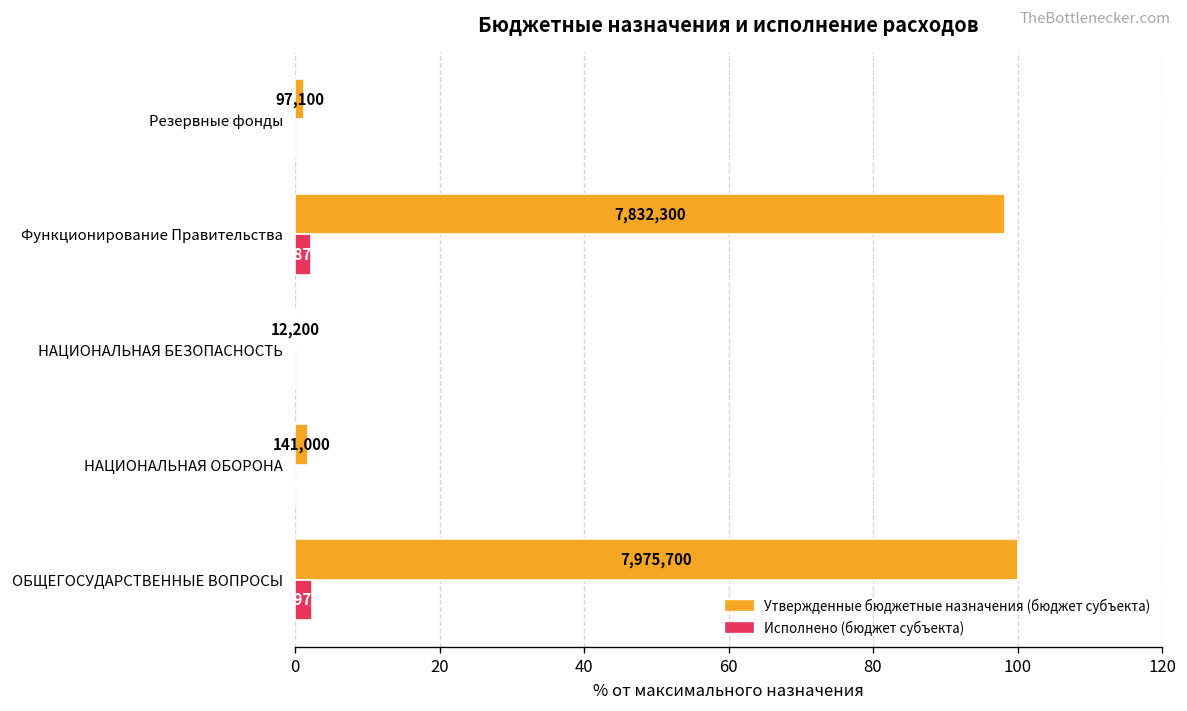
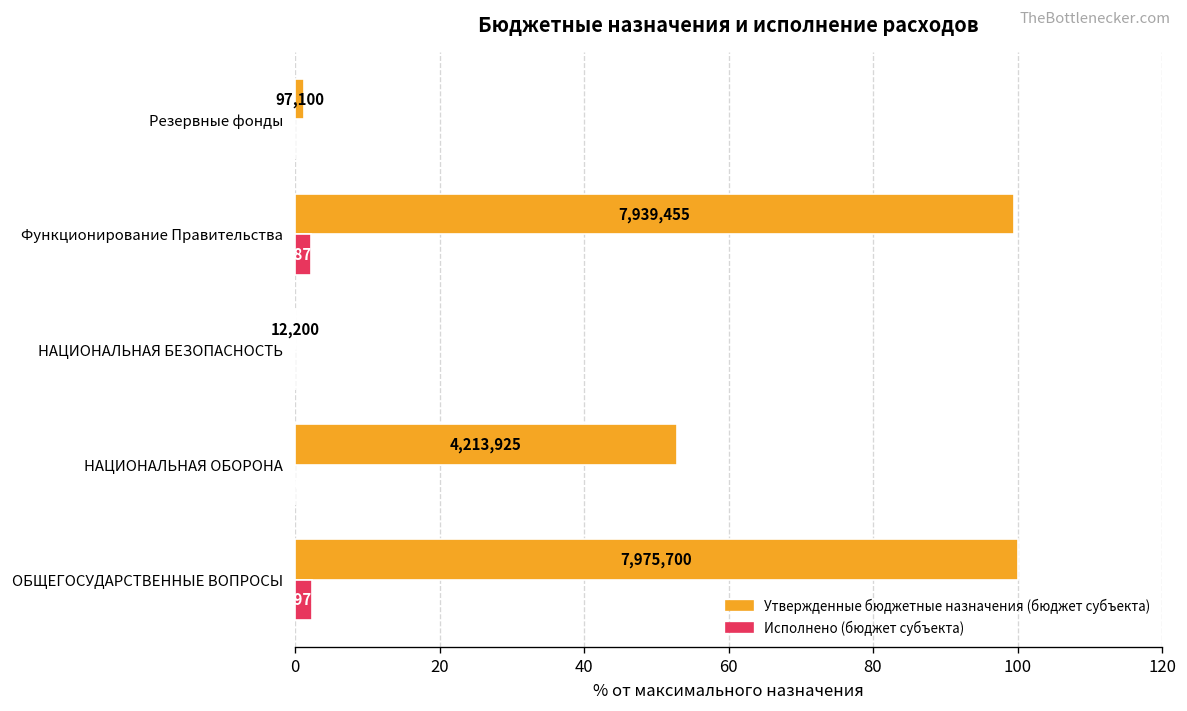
  {
    "Утвержденные бюджетные назначения (бюджет субъекта)": {
-     "Функционирование Правительства": "7,832,300",
-     "НАЦИОНАЛЬНАЯ ОБОРОНА": "141,000"
+     "Функционирование Правительства": "7,939,455",
+     "НАЦИОНАЛЬНАЯ ОБОРОНА": "4,213,925"
    },
    "Исполнено (бюджет субъекта)": {
      "Резервные фонды": "0",
      "Функционирование Правительства": "2",
      "НАЦИОНАЛЬНАЯ БЕЗОПАСНОСТЬ": "0",
      "ОБЩЕГОСУДАРСТВЕННЫЕ ВОПРОСЫ": "2"
    }
  }
